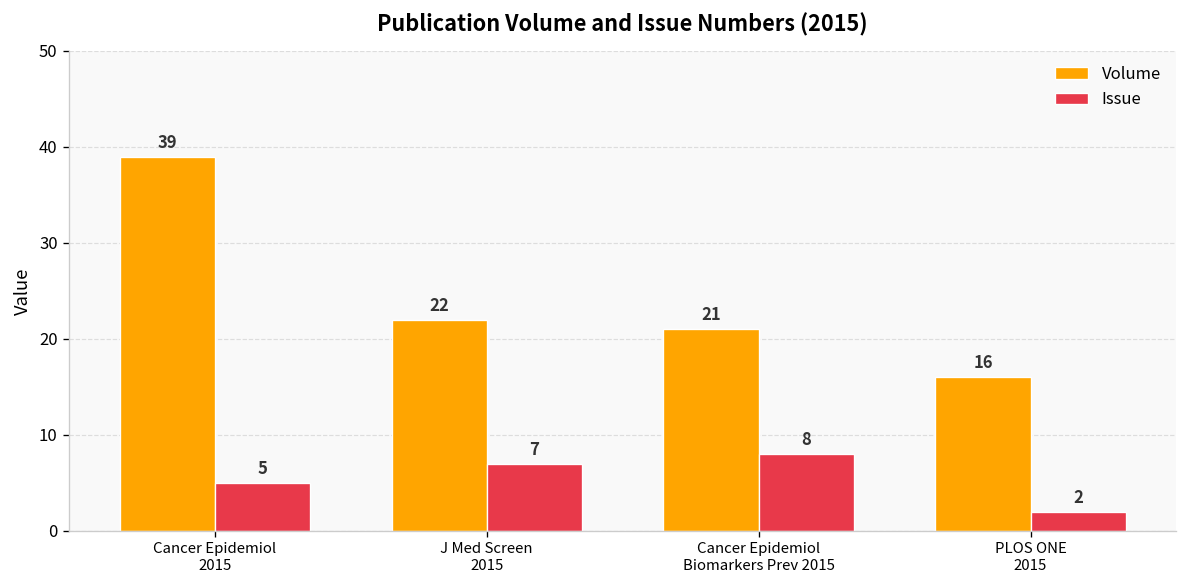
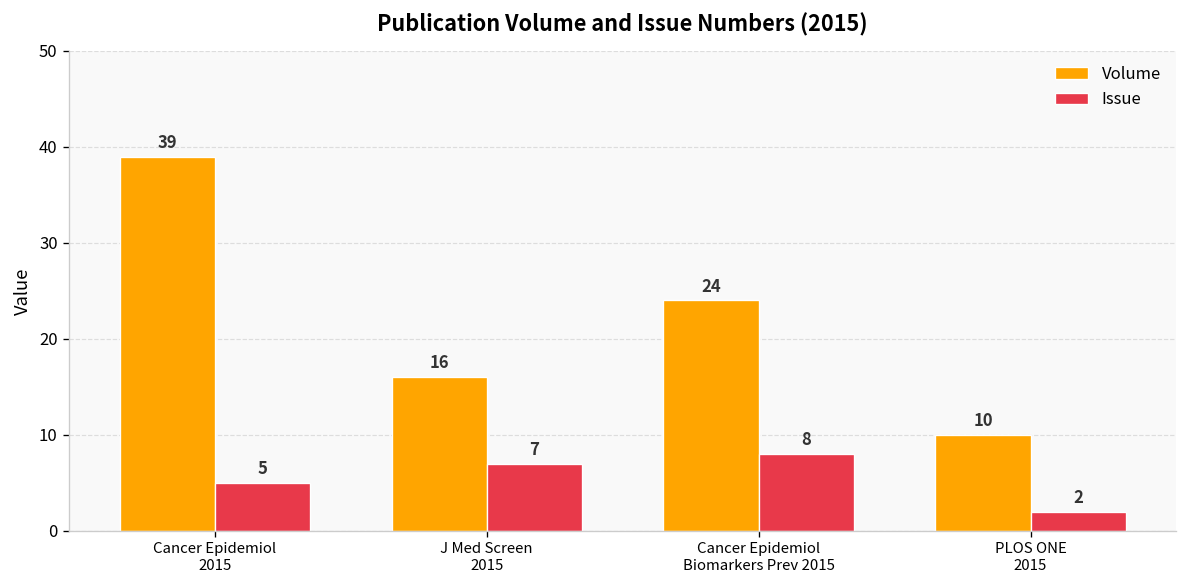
  {
    "Volume": {
      "Cancer Epidemiol 2015": 39,
-     "J Med Screen 2015": 22,
-     "Cancer Epidemiol Biomarkers Prev 2015": 21,
-     "PLOS ONE 2015": 16
+     "J Med Screen 2015": 16,
+     "Cancer Epidemiol Biomarkers Prev 2015": 24,
+     "PLOS ONE 2015": 10
    },
    "Issue": {
      "Cancer Epidemiol 2015": 5,
      "J Med Screen 2015": 7,
      "Cancer Epidemiol Biomarkers Prev 2015": 8,
      "PLOS ONE 2015": 2
    }
  }
